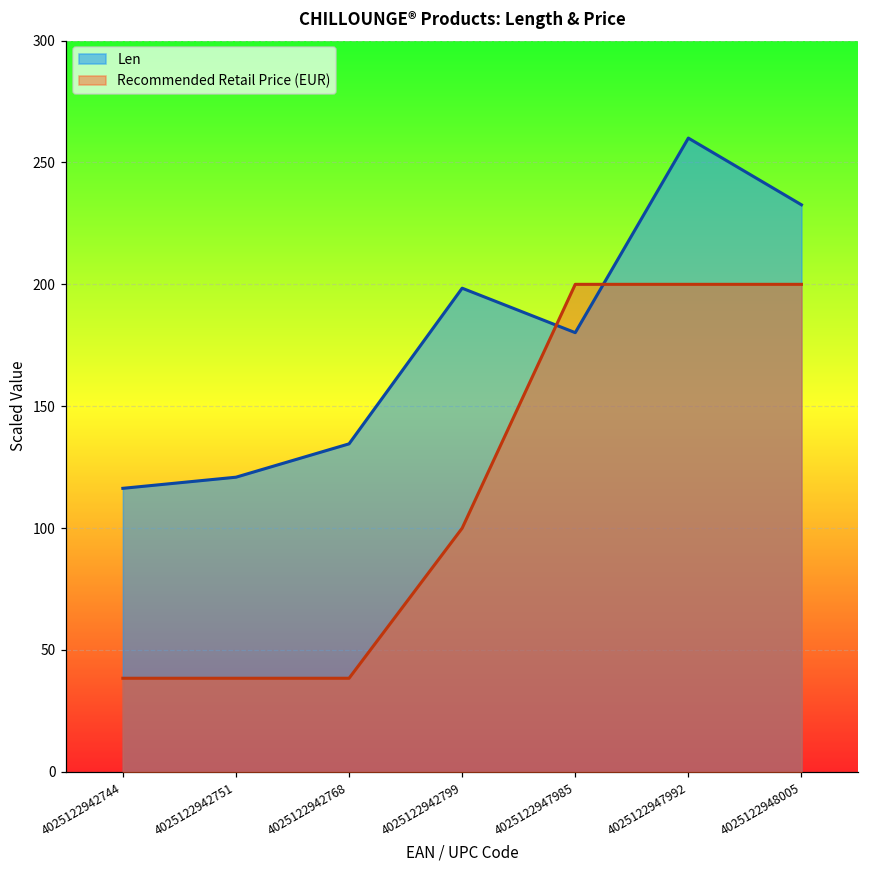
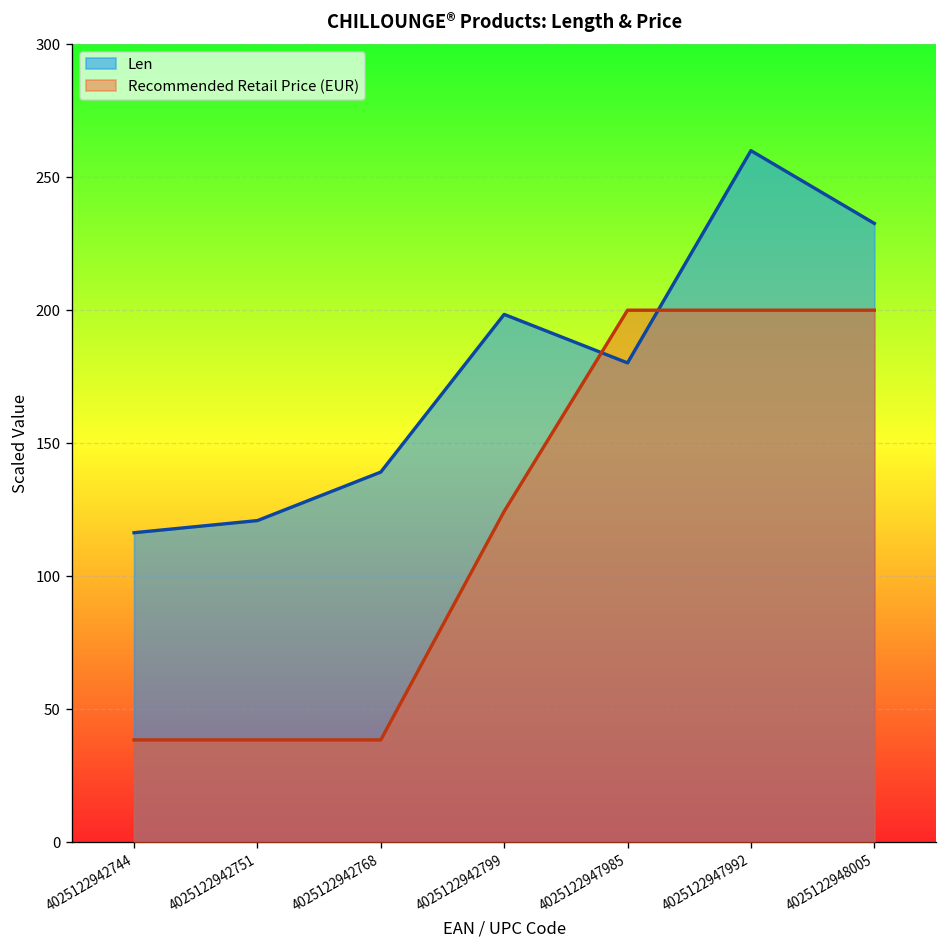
  {
    "Len": {
      "4025122942744": 116,
      "4025122942751": 121,
-     "4025122942768": 135,
+     "4025122942768": 139,
      "4025122942799": 198,
      "4025122947985": 180,
      "4025122947992": 260,
      "4025122948005": 233
    },
    "Recommended Retail Price (EUR)": {
      "4025122942744": 38,
      "4025122942751": 38,
      "4025122942768": 38,
-     "4025122942799": 100,
+     "4025122942799": 124,
      "4025122947985": 200,
      "4025122947992": 200,
      "4025122948005": 200
    }
  }
